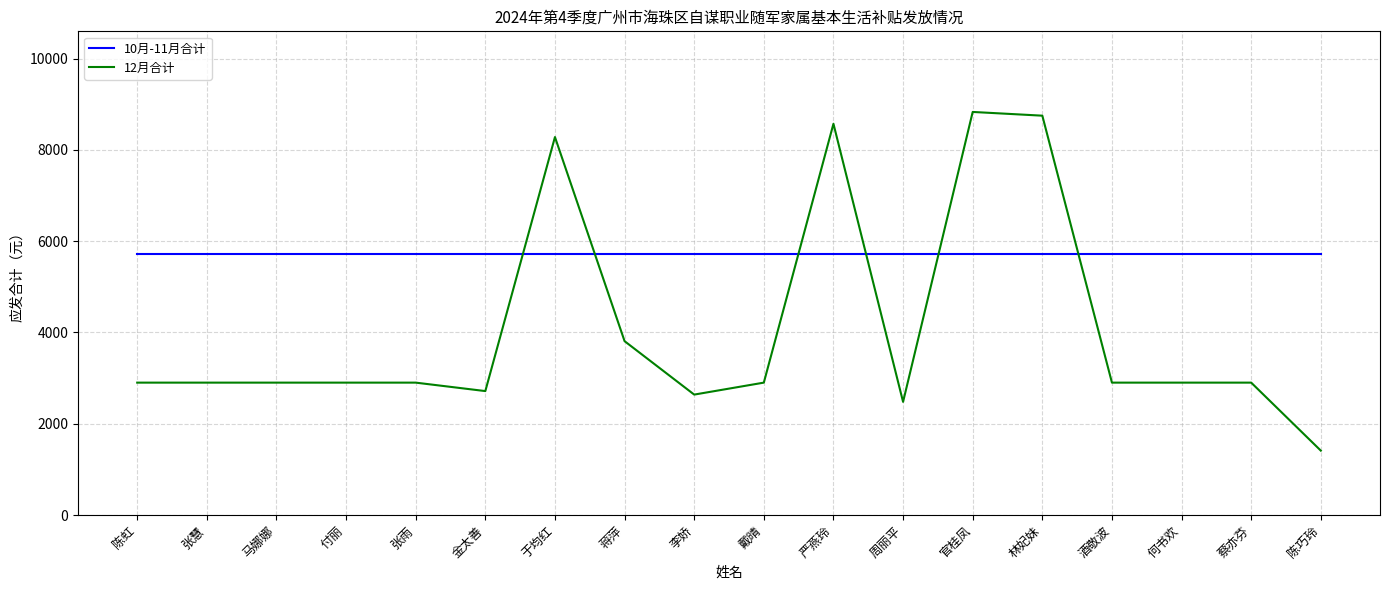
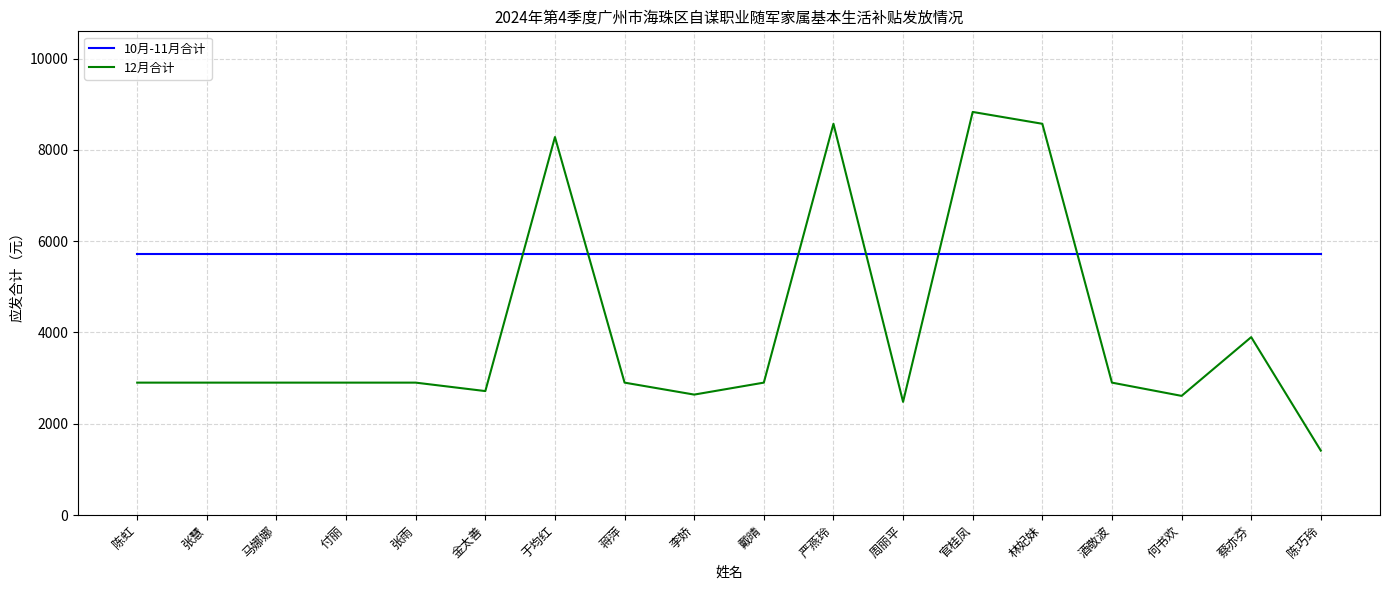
  {
    "10月-11月合计": {
      "陈虹": 5700,
      "张慧": 5700,
      "马娜娜": 5700,
      "付丽": 5700,
      "张雨": 5700,
      "金太善": 5700,
      "于均红": 5700,
      "蒋萍": 5700,
      "李娇": 5700,
      "戴晴": 5700,
      "严燕玲": 5700,
      "周丽平": 5700,
      "官桂凤": 5700,
      "林妃妹": 5700,
      "酒敬波": 5700,
      "何书欢": 5700,
      "蔡亦芬": 5700,
      "陈巧玲": 5700
    },
    "12月合计": {
      "陈虹": 2900,
      "张慧": 2900,
      "马娜娜": 2900,
      "付丽": 2900,
      "张雨": 2900,
      "金太善": 2700,
      "于均红": 8300,
-     "蒋萍": 3800,
+     "蒋萍": 2900,
      "李娇": 2600,
      "戴晴": 2900,
      "严燕玲": 8600,
      "周丽平": 2500,
      "官桂凤": 8800,
-     "林妃妹": 8700,
+     "林妃妹": 8600,
      "酒敬波": 2900,
-     "何书欢": 2900,
-     "蔡亦芬": 2900,
+     "何书欢": 2600,
+     "蔡亦芬": 3900,
      "陈巧玲": 1400
    }
  }
